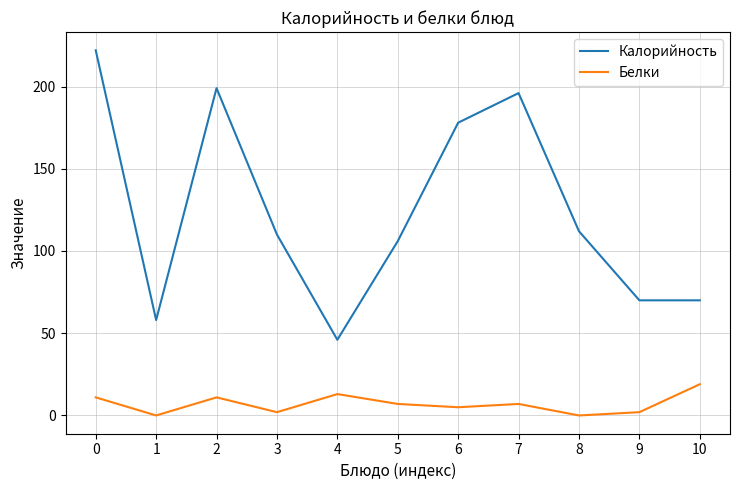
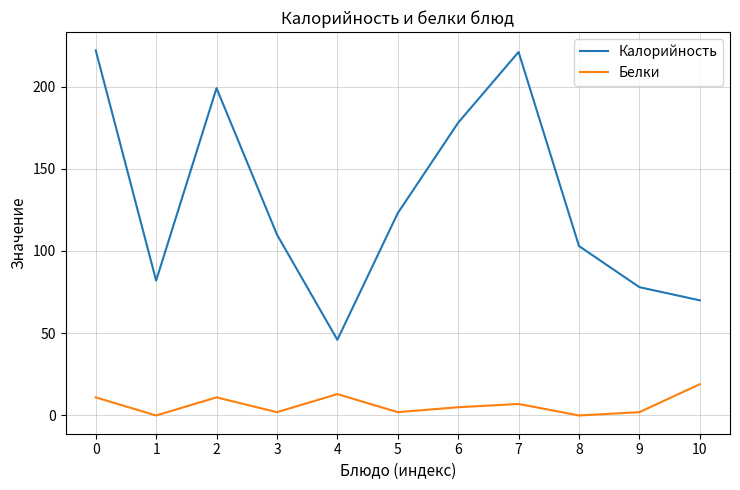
  {
    "Калорийность": {
      "0": 222,
-     "1": 58,
+     "1": 82,
      "2": 199,
      "3": 110,
      "4": 46,
-     "5": 106,
+     "5": 123,
      "6": 178,
-     "7": 196,
-     "8": 112,
-     "9": 70,
+     "7": 221,
+     "8": 103,
+     "9": 78,
      "10": 70
    },
    "Белки": {
      "0": 11,
      "1": 0,
      "2": 11,
      "3": 2,
      "4": 13,
-     "5": 7,
+     "5": 2,
      "6": 5,
      "7": 7,
      "8": 0,
      "9": 2,
      "10": 19
    }
  }
